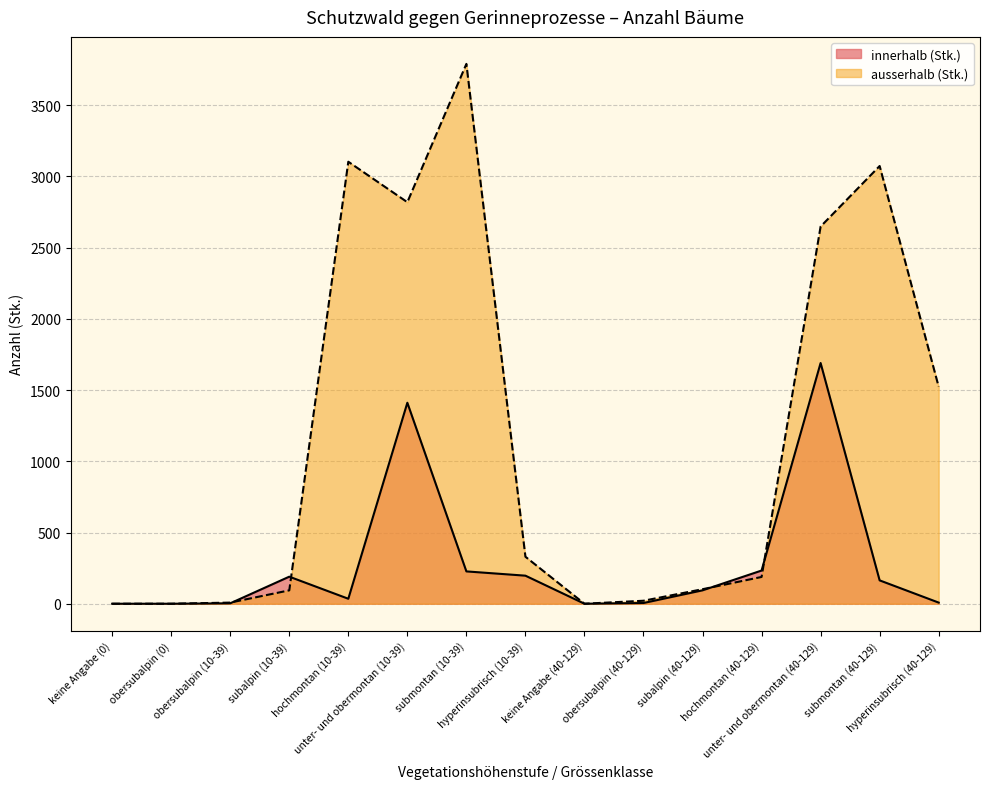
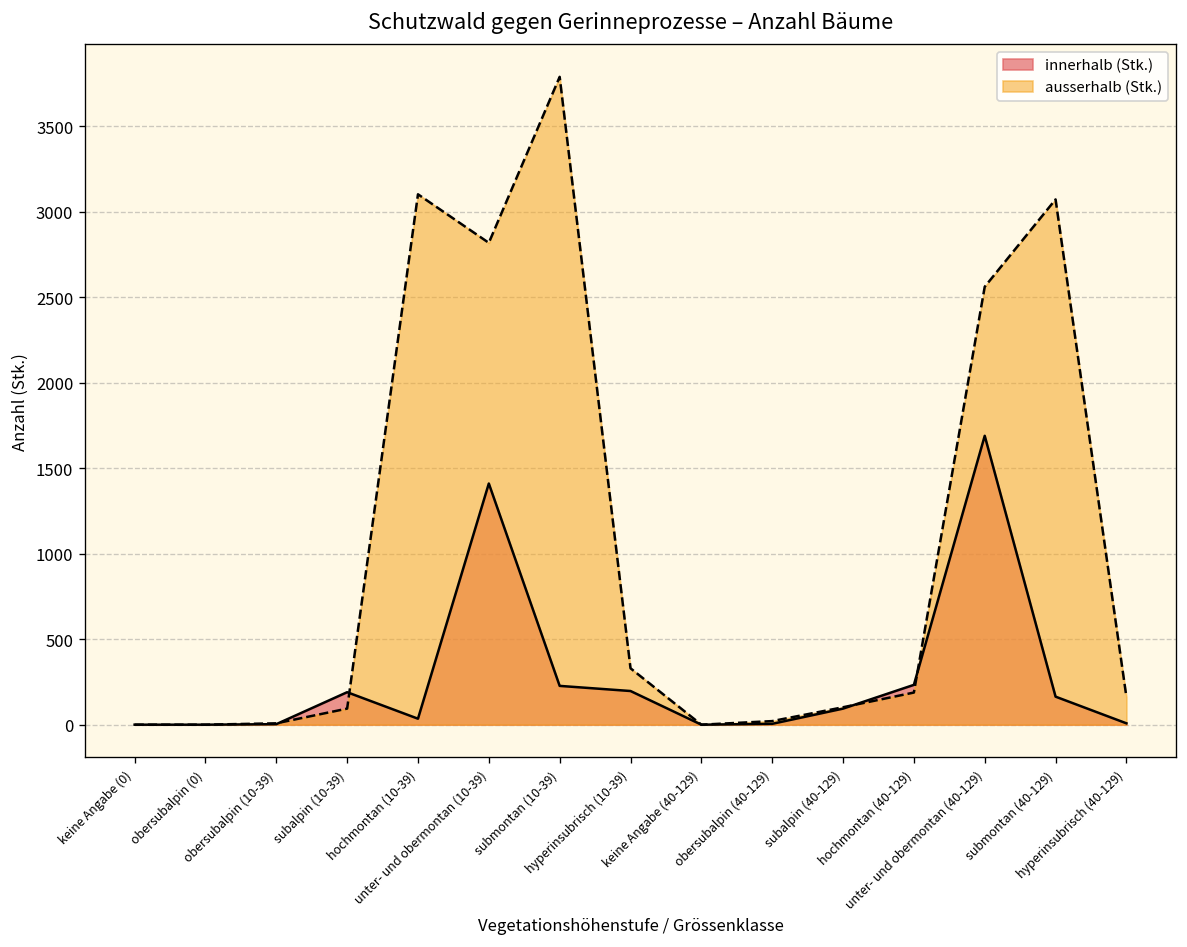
  {
    "innerhalb (Stk.)": {
      "subalpin (10-39)": 190,
      "hochmontan (10-39)": 40,
      "unter- und obermontan (10-39)": 1410,
      "submontan (10-39)": 230,
      "hyperinsubrisch (10-39)": 200,
      "hochmontan (40-129)": 230,
      "unter- und obermontan (40-129)": 1690,
      "submontan (40-129)": 160,
      "hyperinsubrisch (40-129)": 10
    },
    "ausserhalb (Stk.)": {
      "subalpin (10-39)": 90,
      "hochmontan (10-39)": 3100,
      "unter- und obermontan (10-39)": 2820,
      "submontan (10-39)": 3790,
      "hyperinsubrisch (10-39)": 330,
      "hochmontan (40-129)": 190,
-     "unter- und obermontan (40-129)": 2650,
+     "unter- und obermontan (40-129)": 2560,
      "submontan (40-129)": 3070,
-     "hyperinsubrisch (40-129)": 1520
+     "hyperinsubrisch (40-129)": 160
    }
  }
